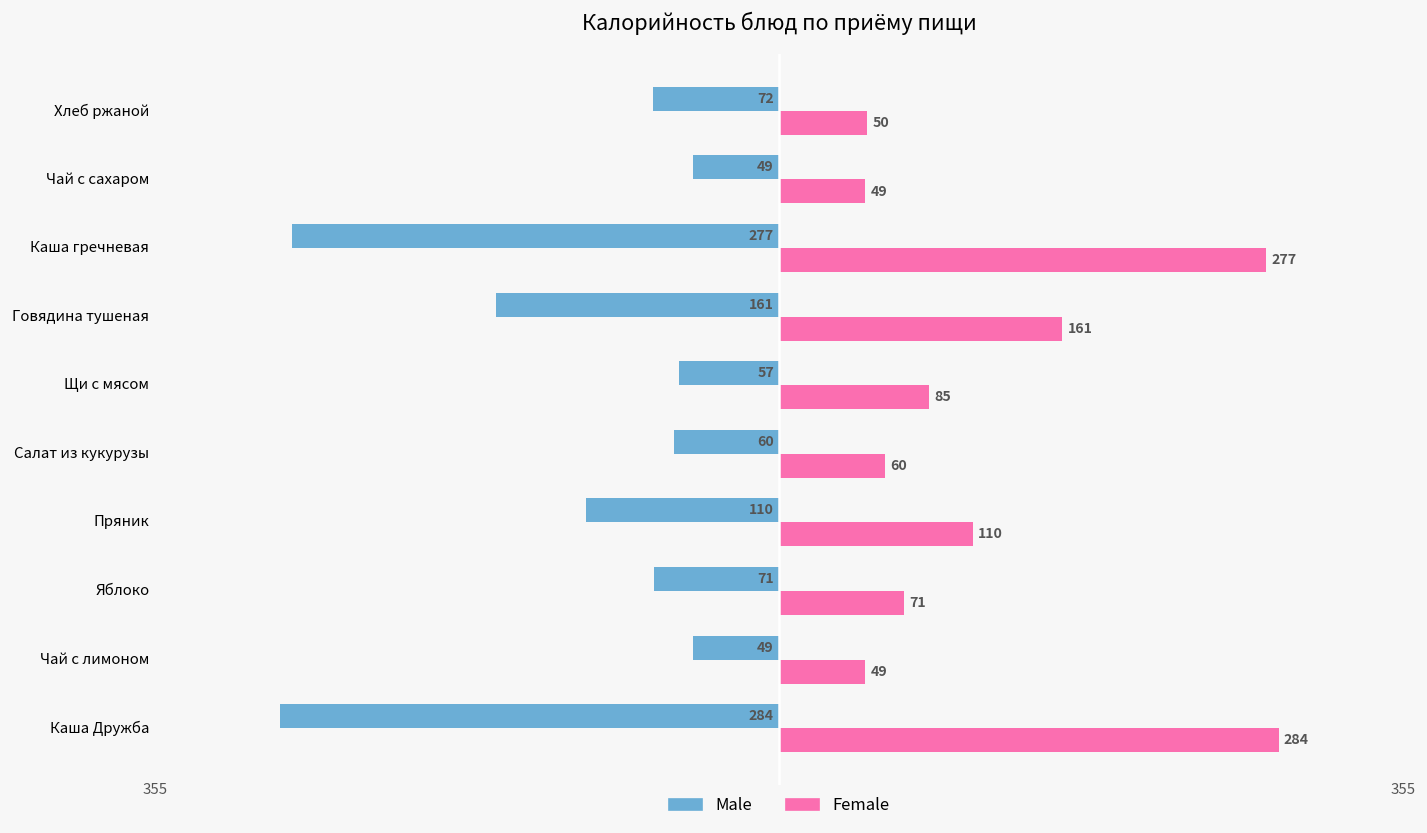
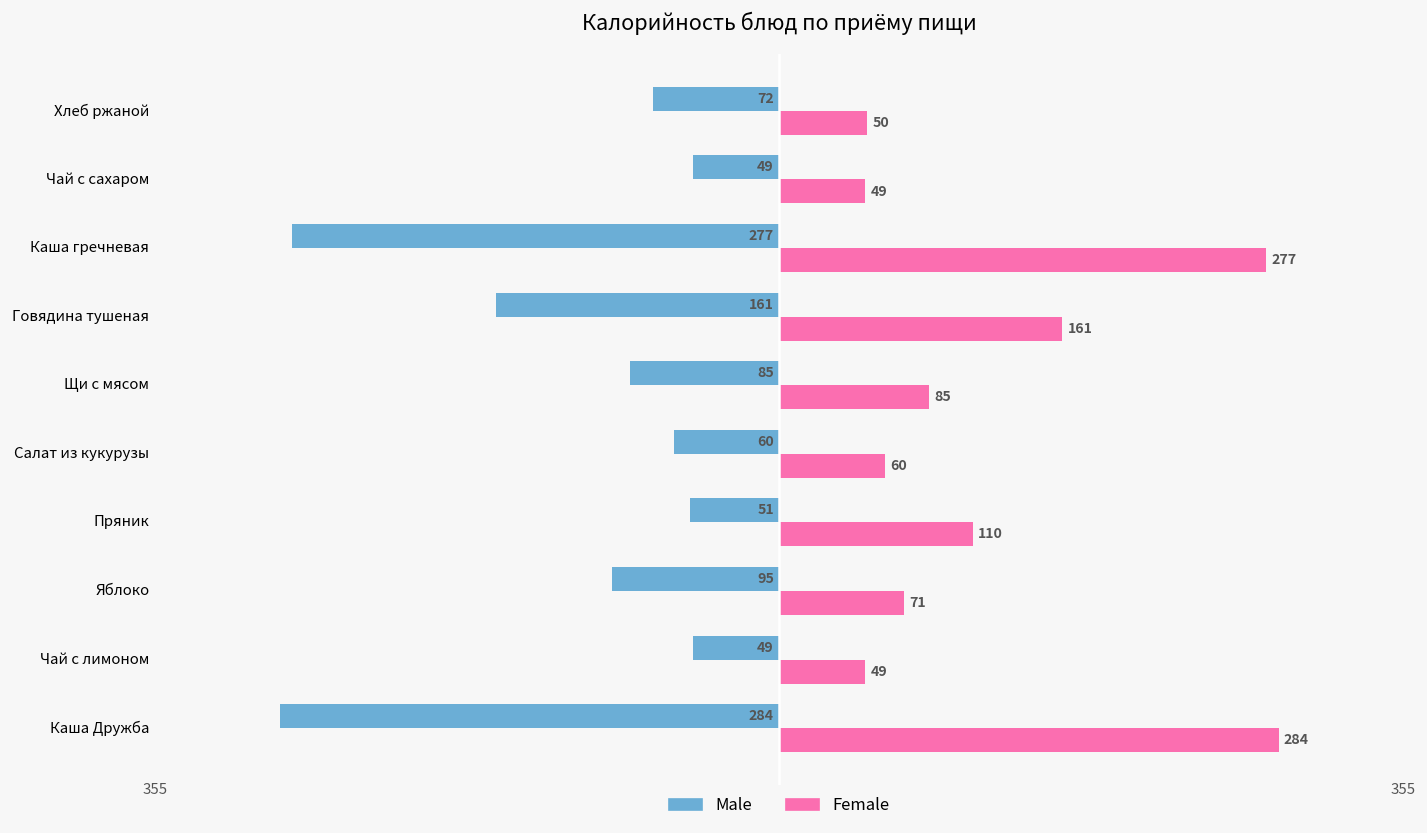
  {
    "Male": {
-     "Щи с мясом": 57,
-     "Пряник": 110,
-     "Яблоко": 71
+     "Щи с мясом": 85,
+     "Пряник": 51,
+     "Яблоко": 95
    },
    "Female": {
      "Хлеб ржаной": 50,
      "Чай с сахаром": 49,
      "Каша гречневая": 277,
      "Говядина тушеная": 161,
      "Щи с мясом": 85,
      "Салат из кукурузы": 60,
      "Пряник": 110,
      "Яблоко": 71,
      "Чай с лимоном": 49,
      "Каша Дружба": 284
    }
  }
